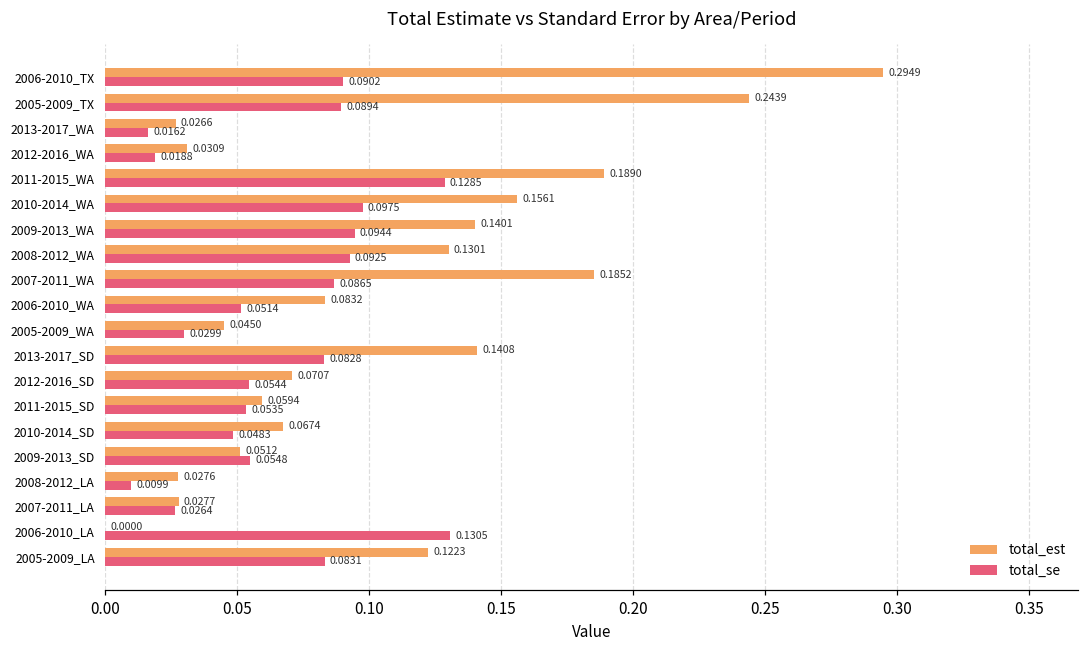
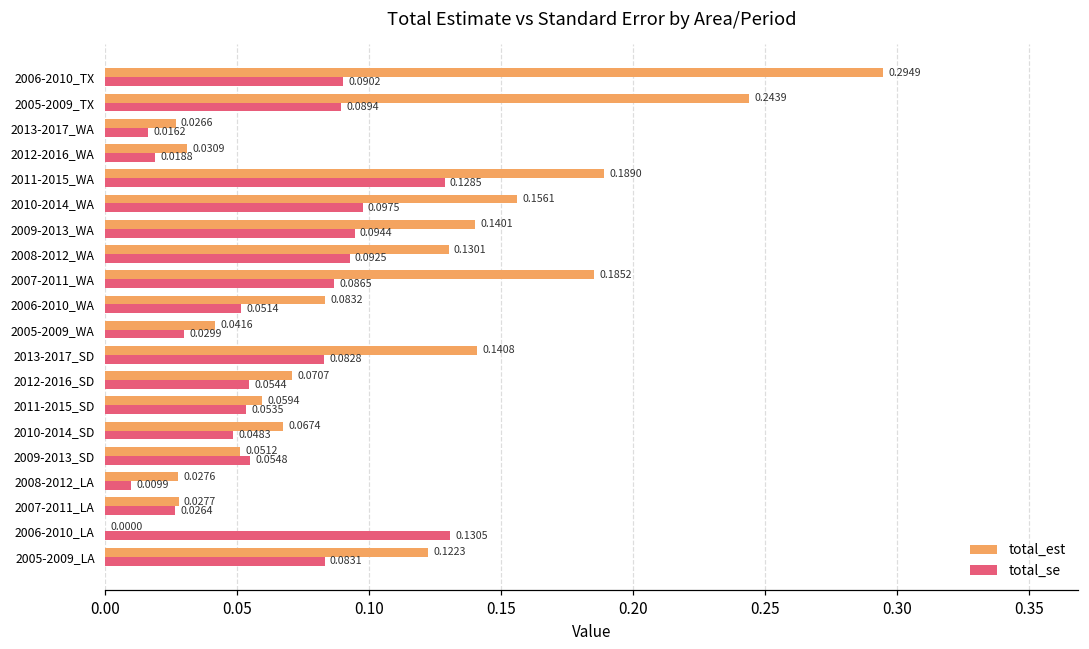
  {
    "total_est": {
      "2006-2010_TX": 0.2949,
      "2005-2009_TX": 0.2439,
      "2013-2017_WA": 0.0266,
      "2012-2016_WA": 0.0309,
      "2011-2015_WA": 0.1890,
      "2010-2014_WA": 0.1561,
      "2009-2013_WA": 0.1401,
      "2008-2012_WA": 0.1301,
      "2007-2011_WA": 0.1852,
      "2006-2010_WA": 0.0832,
-     "2005-2009_WA": 0.0450,
+     "2005-2009_WA": 0.0416,
      "2013-2017_SD": 0.1408,
      "2012-2016_SD": 0.0707,
      "2011-2015_SD": 0.0594,
      "2010-2014_SD": 0.0674,
      "2009-2013_SD": 0.0512,
      "2008-2012_LA": 0.0276,
      "2006-2010_LA": 0.0000,
      "2005-2009_LA": 0.1223
    },
    "total_se": {
      "2006-2010_TX": 0.0902,
      "2005-2009_TX": 0.0894,
      "2013-2017_WA": 0.0162,
      "2012-2016_WA": 0.0188,
      "2011-2015_WA": 0.1285,
      "2010-2014_WA": 0.0975,
      "2009-2013_WA": 0.0944,
      "2008-2012_WA": 0.0925,
      "2007-2011_WA": 0.0865,
      "2006-2010_WA": 0.0514,
      "2005-2009_WA": 0.0299,
      "2013-2017_SD": 0.0828,
      "2012-2016_SD": 0.0544,
      "2011-2015_SD": 0.0535,
      "2010-2014_SD": 0.0483,
      "2009-2013_SD": 0.0548,
      "2008-2012_LA": 0.0099,
      "2006-2010_LA": 0.1305,
      "2005-2009_LA": 0.0831
    }
  }
